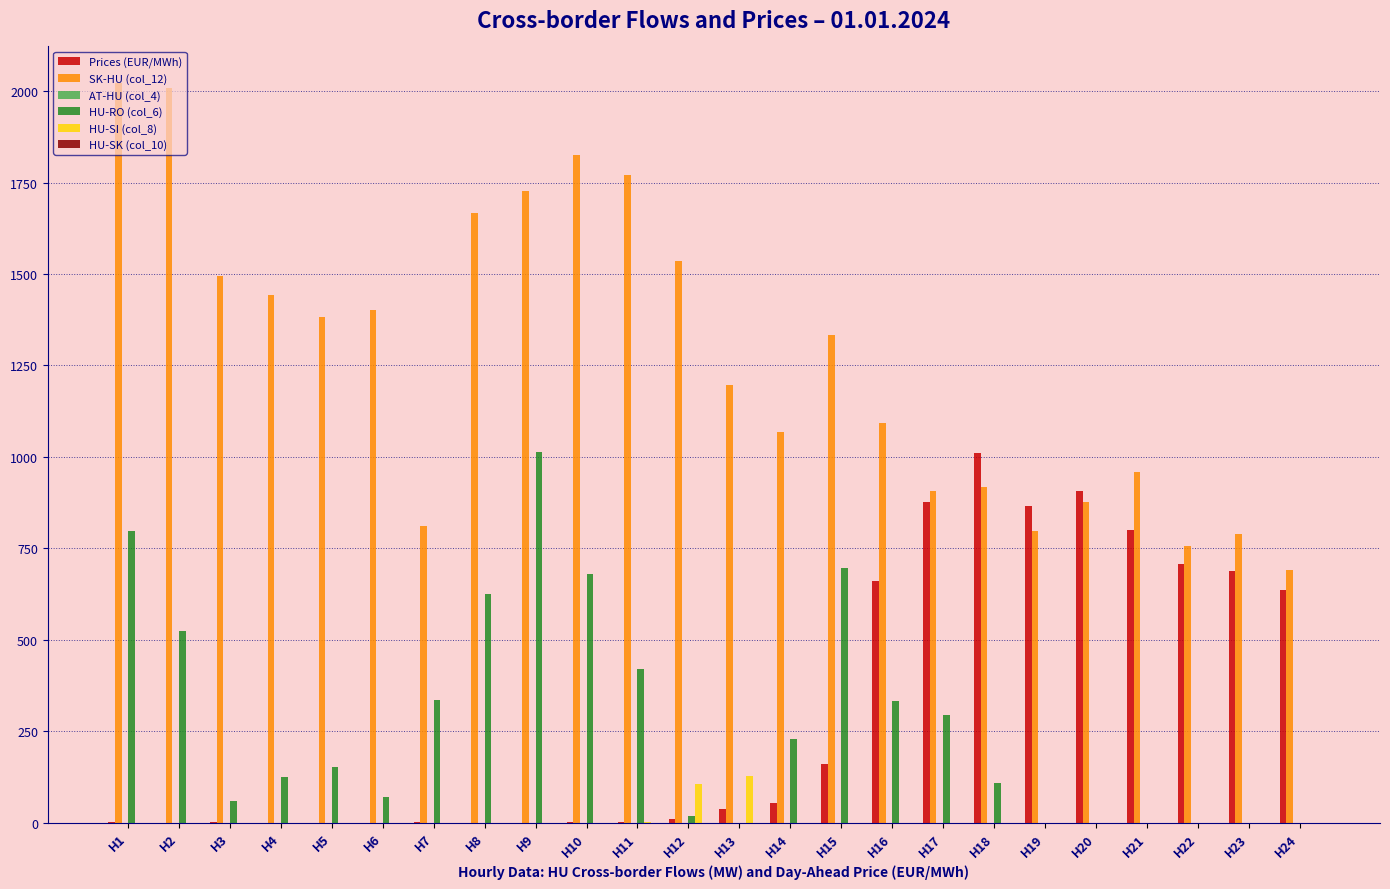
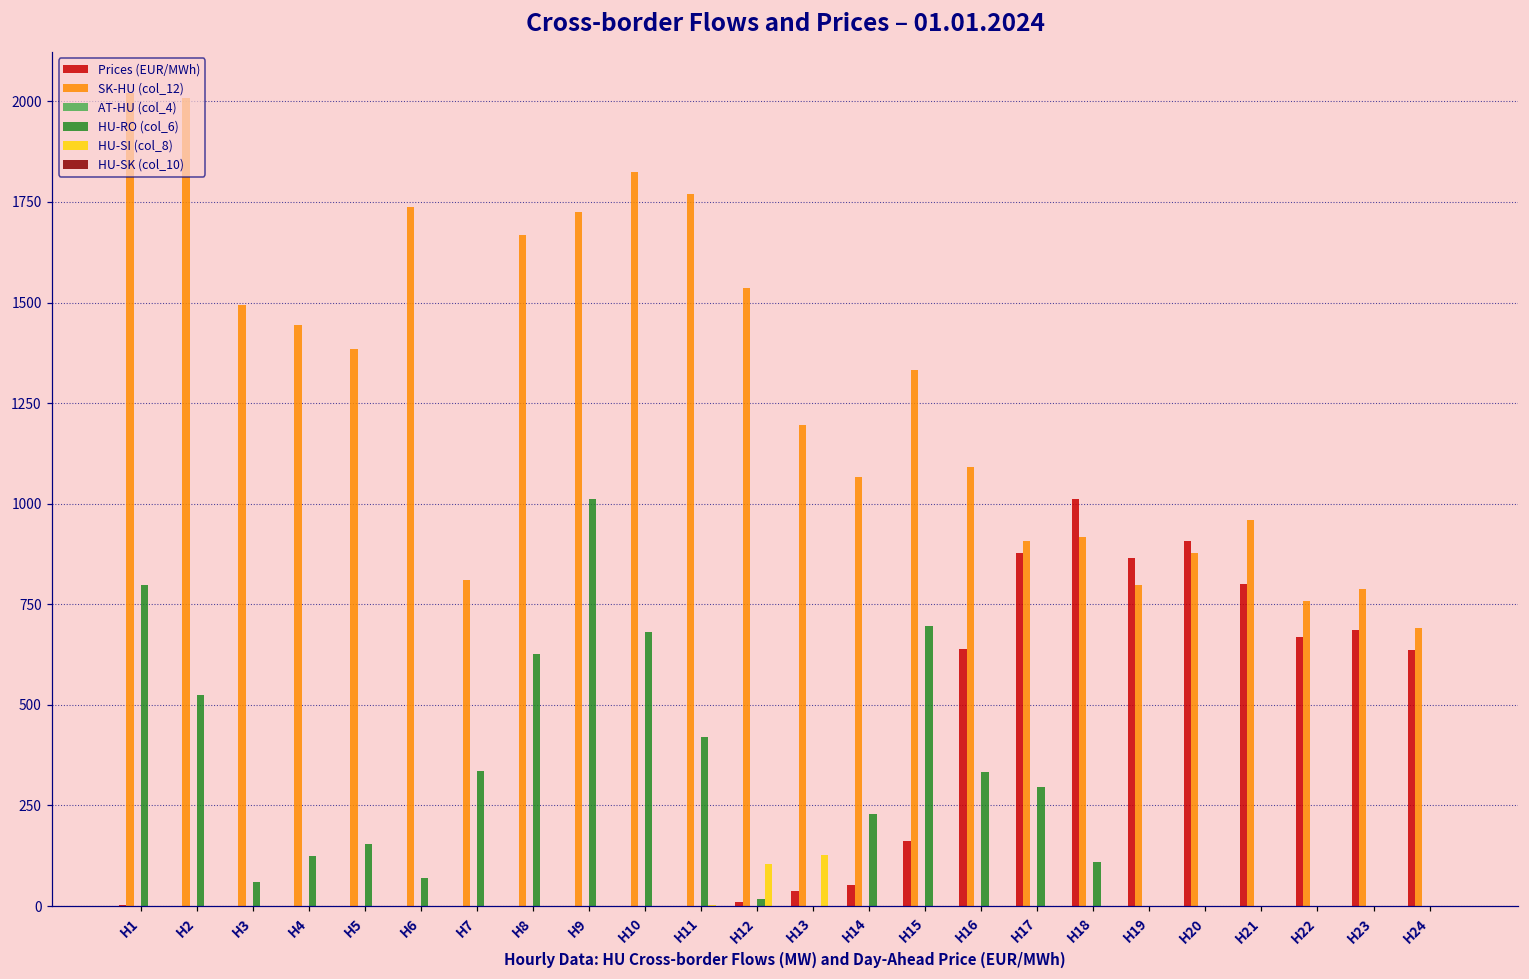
  {
    "Prices (EUR/MWh)": {
      "H9": 0,
      "H12": 10,
      "H13": 40,
      "H14": 50,
      "H15": 160,
-     "H16": 660,
+     "H16": 640,
      "H17": 880,
      "H18": 1010,
      "H19": 870,
      "H20": 910,
      "H21": 800,
-     "H22": 710,
+     "H22": 670,
      "H23": 690,
      "H24": 640
    },
    "SK-HU (col_12)": {
      "H3": 1500,
      "H4": 1440,
      "H5": 1380,
-     "H6": 1400,
+     "H6": 1740,
      "H7": 810,
      "H8": 1670,
      "H9": 1730,
      "H10": 1820,
      "H11": 1770,
      "H12": 1540,
      "H13": 1200,
      "H14": 1070,
      "H15": 1330,
      "H16": 1090,
      "H17": 910,
      "H18": 920,
      "H19": 800,
      "H20": 880,
      "H21": 960,
      "H22": 760,
      "H23": 790,
      "H24": 690
    },
    "AT-HU (col_4)": {
      "H1": 0,
      "H2": 0,
      "H3": 0,
      "H4": 0,
      "H5": 0,
      "H6": 0,
      "H7": 0,
      "H8": 0,
      "H9": 0,
      "H10": 0,
      "H11": 0,
      "H12": 0,
      "H13": 0,
      "H14": 0,
      "H15": 0,
      "H16": 0,
      "H17": 0,
      "H18": 0,
      "H19": 0,
      "H20": 0,
      "H21": 0,
      "H22": 0,
      "H23": 0,
      "H24": 0
    },
    "HU-RO (col_6)": {
      "H1": 800,
      "H2": 520,
      "H3": 60,
      "H4": 120,
      "H5": 150,
      "H6": 70,
      "H7": 340,
      "H8": 630,
      "H9": 1010,
      "H10": 680,
      "H11": 420,
      "H12": 20,
      "H13": 0,
      "H14": 230,
      "H15": 700,
      "H16": 330,
      "H17": 300,
      "H18": 110,
      "H19": 0,
      "H20": 0,
      "H21": 0,
      "H22": 0,
      "H23": 0,
      "H24": 0
    },
    "HU-SI (col_8)": {
      "H1": 0,
      "H2": 0,
      "H3": 0,
      "H4": 0,
      "H5": 0,
      "H6": 0,
      "H7": 0,
      "H8": 0,
      "H9": 0,
      "H10": 0,
      "H12": 100,
      "H13": 130,
      "H14": 0,
      "H15": 0,
      "H16": 0,
      "H17": 0,
      "H18": 0,
      "H19": 0,
      "H20": 0,
      "H21": 0,
      "H22": 0,
      "H23": 0,
      "H24": 0
    },
    "HU-SK (col_10)": {
      "H1": 0,
      "H2": 0,
      "H3": 0,
      "H4": 0,
      "H5": 0,
      "H6": 0,
      "H7": 0,
      "H8": 0,
      "H9": 0,
      "H10": 0,
      "H11": 0,
      "H12": 0,
      "H13": 0,
      "H14": 0,
      "H15": 0,
      "H16": 0,
      "H17": 0,
      "H18": 0,
      "H19": 0,
      "H20": 0,
      "H21": 0,
      "H22": 0,
      "H23": 0,
      "H24": 0
    }
  }
